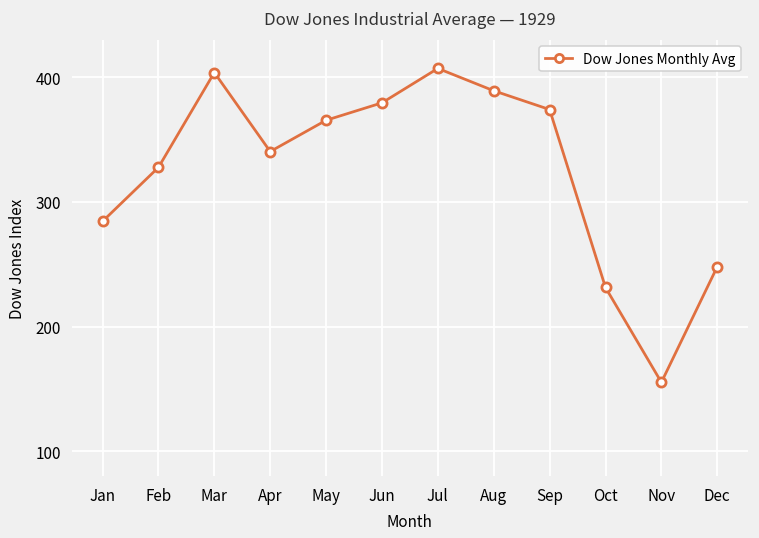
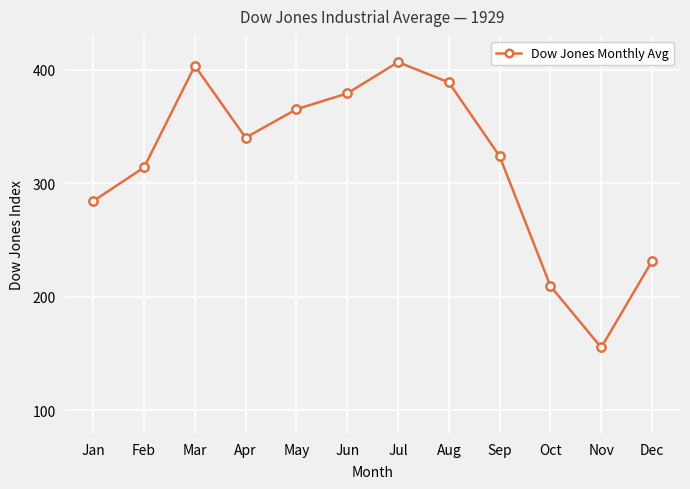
  {
    "Jan": 284,
-   "Feb": 328,
+   "Feb": 314,
    "Mar": 404,
    "Apr": 340,
    "May": 365,
    "Jun": 379,
    "Jul": 407,
    "Aug": 389,
-   "Sep": 374,
-   "Oct": 231,
+   "Sep": 324,
+   "Oct": 209,
    "Nov": 155,
-   "Dec": 248
+   "Dec": 232
  }
